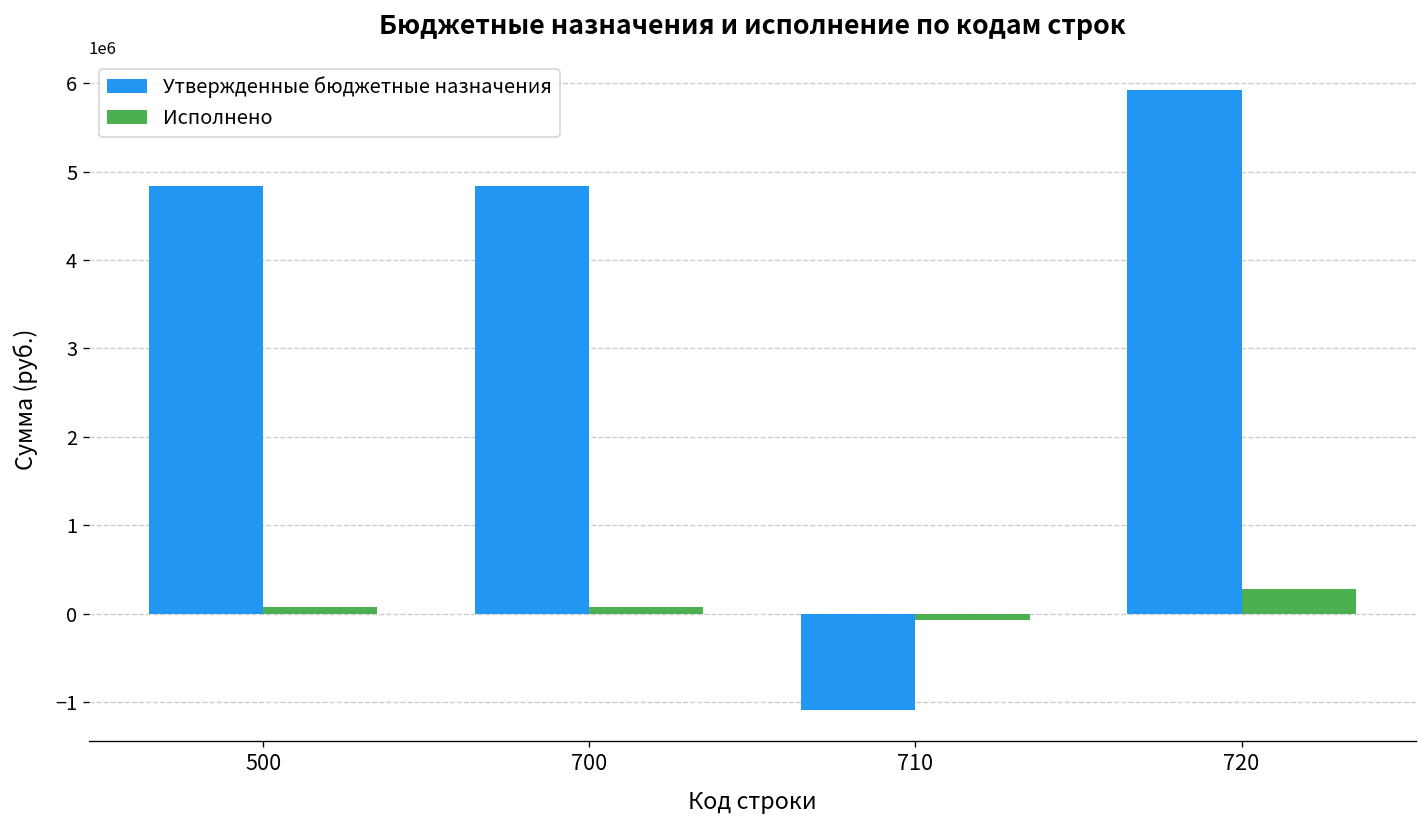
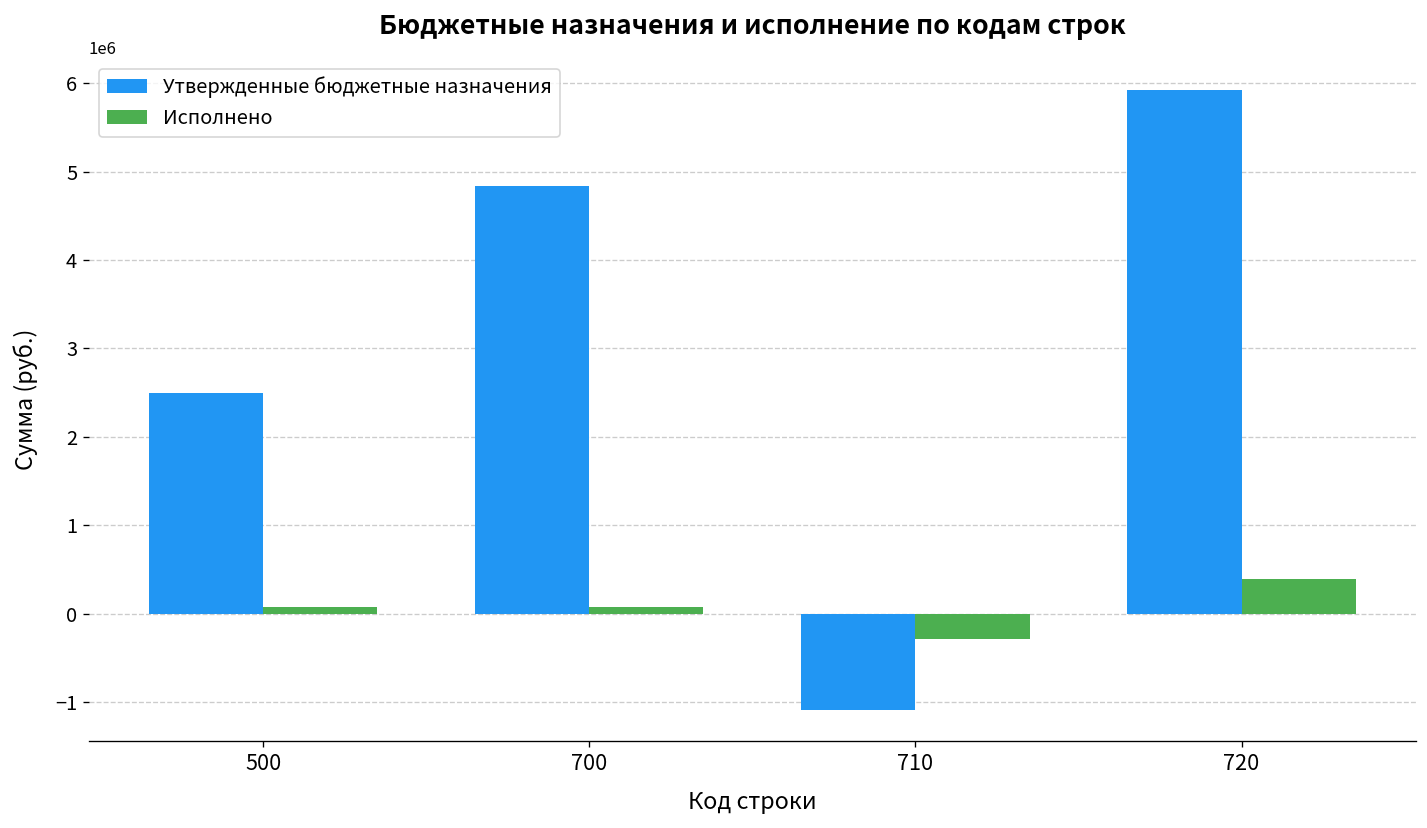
  {
    "Утвержденные бюджетные назначения": {
-     "500": 4800000,
+     "500": 2500000,
      "700": 4800000,
      "710": -1100000,
      "720": 5900000
    },
    "Исполнено": {
      "500": 100000,
      "700": 100000,
-     "710": -100000,
-     "720": 300000
+     "710": -300000,
+     "720": 400000
    }
  }
